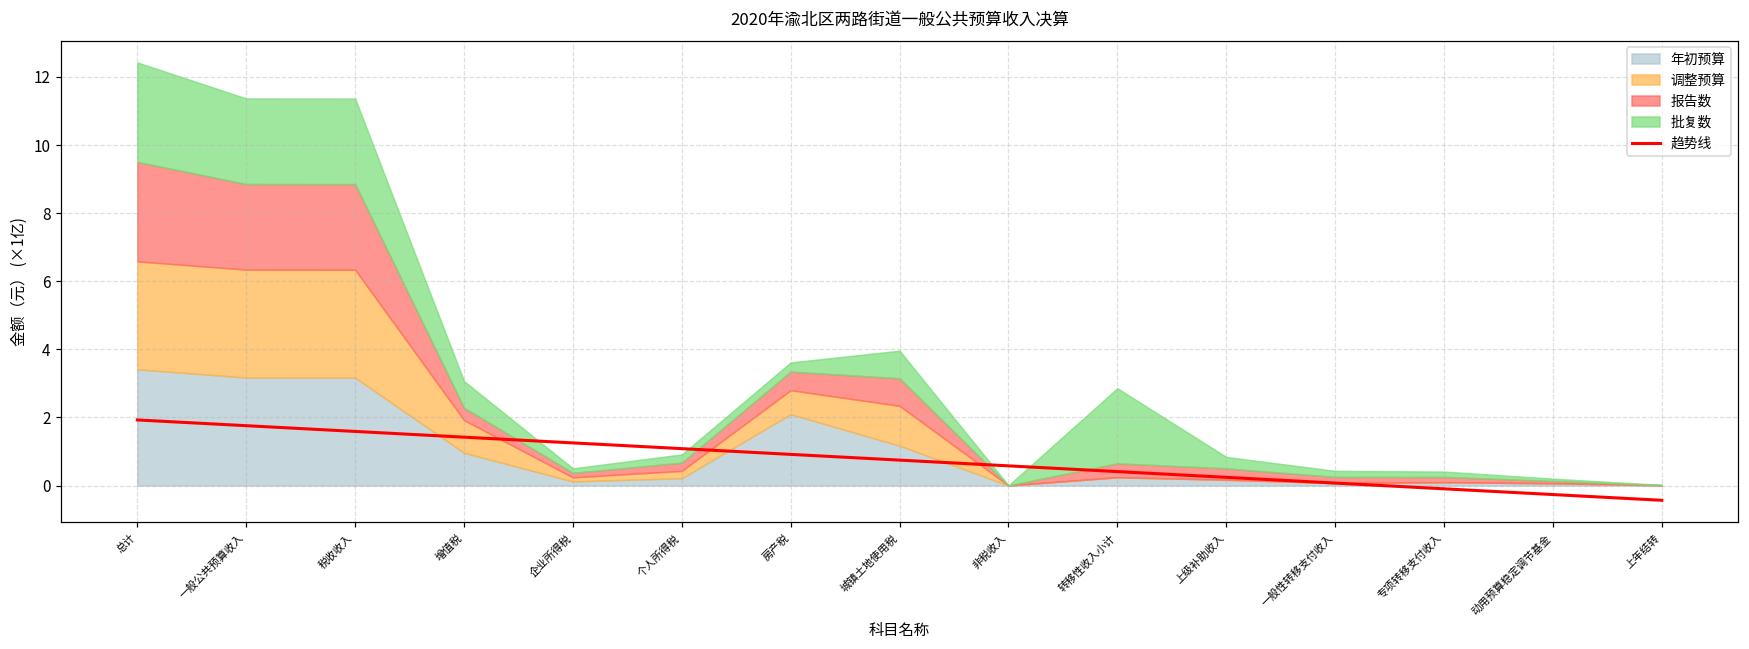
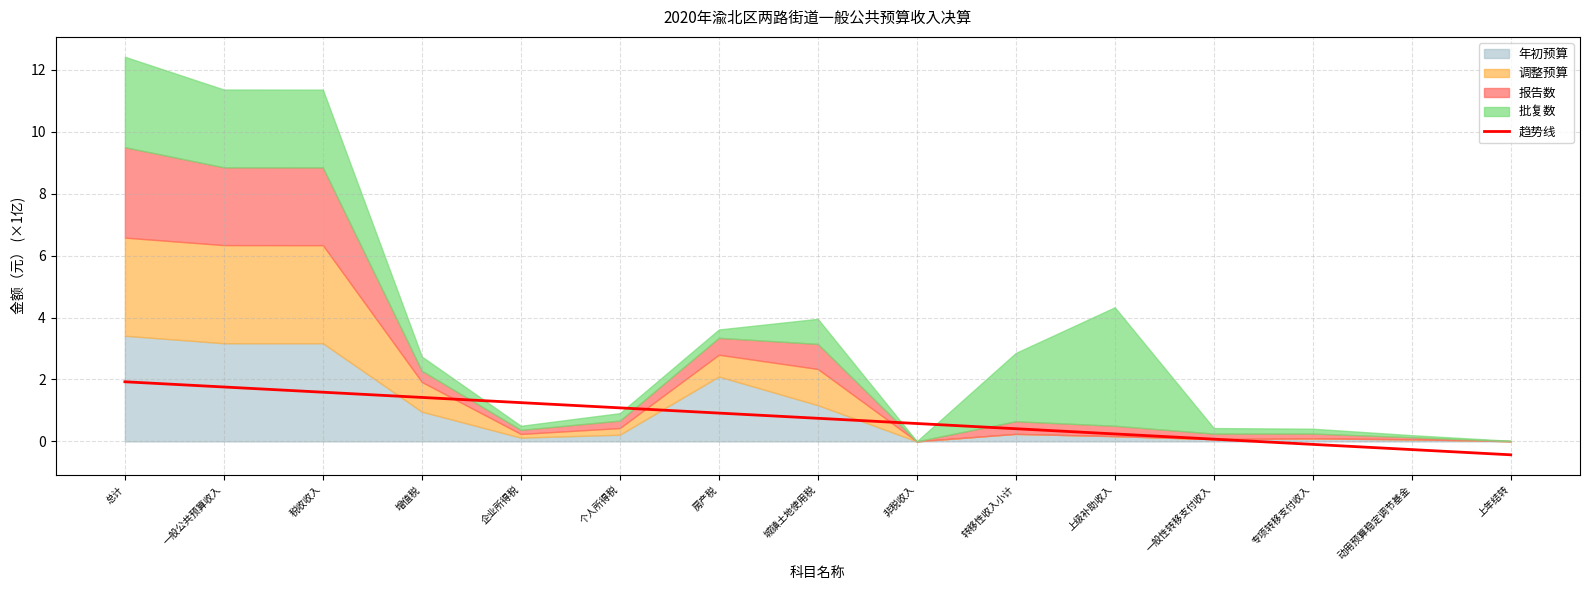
  {
    "趋势线": {
      "总计": 1.9,
      "一般公共预算收入": 1.8,
      "税收收入": 1.6,
      "增值税": 1.4,
      "企业所得税": 1.3,
      "个人所得税": 1.1,
      "房产税": 0.9,
      "城镇土地使用税": 0.7,
      "非税收入": 0.6,
      "转移性收入小计": 0.4,
      "专项转移支付收入": -0.1,
      "动用预算稳定调节基金": -0.3,
      "上年结转": -0.4
    },
    "年初预算": {
      "总计": 3.4,
      "一般公共预算收入": 3.2,
      "税收收入": 3.2,
      "增值税": 1.0,
      "企业所得税": 0.1,
      "个人所得税": 0.2,
      "房产税": 2.1,
      "城镇土地使用税": 1.2
    },
    "调整预算": {
      "总计": 3.2,
      "一般公共预算收入": 3.2,
      "税收收入": 3.2,
      "增值税": 1.0,
      "企业所得税": 0.1,
      "个人所得税": 0.2,
      "房产税": 0.7,
      "城镇土地使用税": 1.2
    },
    "报告数": {
      "总计": 2.9,
      "一般公共预算收入": 2.5,
      "税收收入": 2.5,
      "增值税": 0.4,
      "企业所得税": 0.1,
      "个人所得税": 0.2,
      "房产税": 0.5,
      "城镇土地使用税": 0.8,
      "转移性收入小计": 0.4,
      "上级补助收入": 0.3,
      "一般性转移支付收入": 0.2,
      "专项转移支付收入": 0.2
    },
    "批复数": {
      "总计": 2.9,
      "一般公共预算收入": 2.5,
      "税收收入": 2.5,
-     "增值税": 0.8,
+     "增值税": 0.5,
      "企业所得税": 0.1,
      "个人所得税": 0.2,
      "房产税": 0.3,
      "城镇土地使用税": 0.8,
      "转移性收入小计": 2.2,
-     "上级补助收入": 0.3,
+     "上级补助收入": 3.8,
      "一般性转移支付收入": 0.2,
      "专项转移支付收入": 0.2
    }
  }
